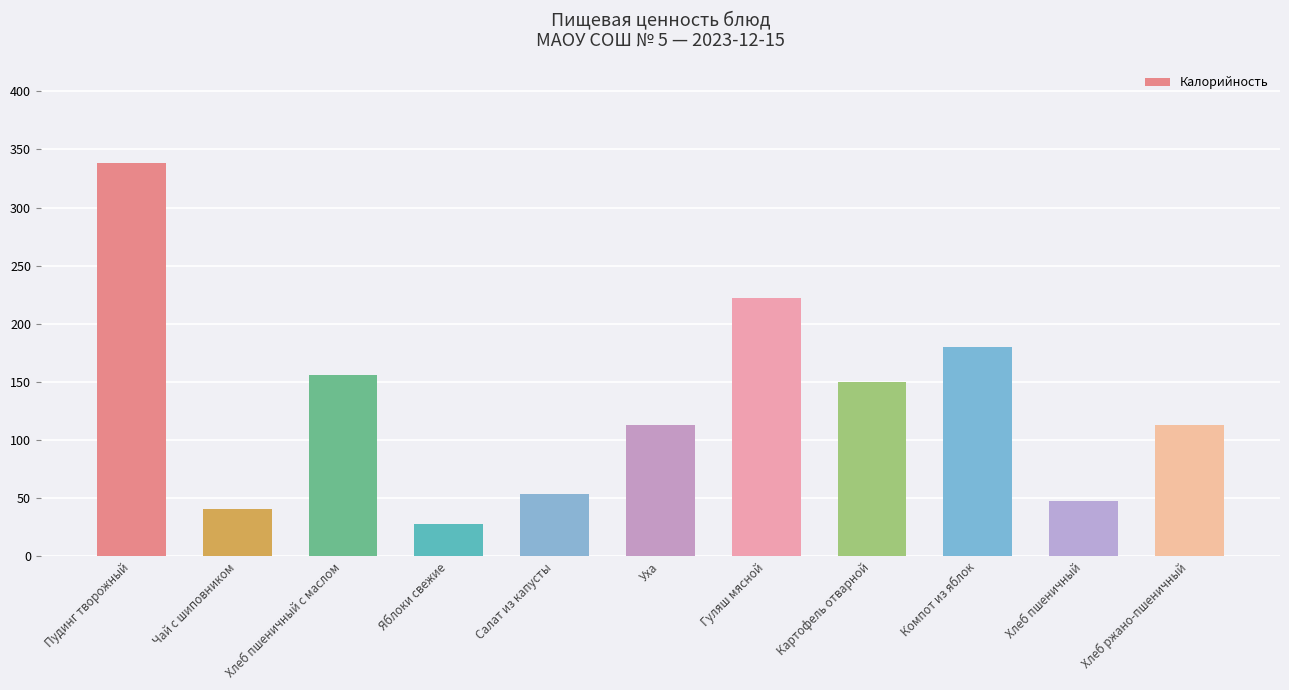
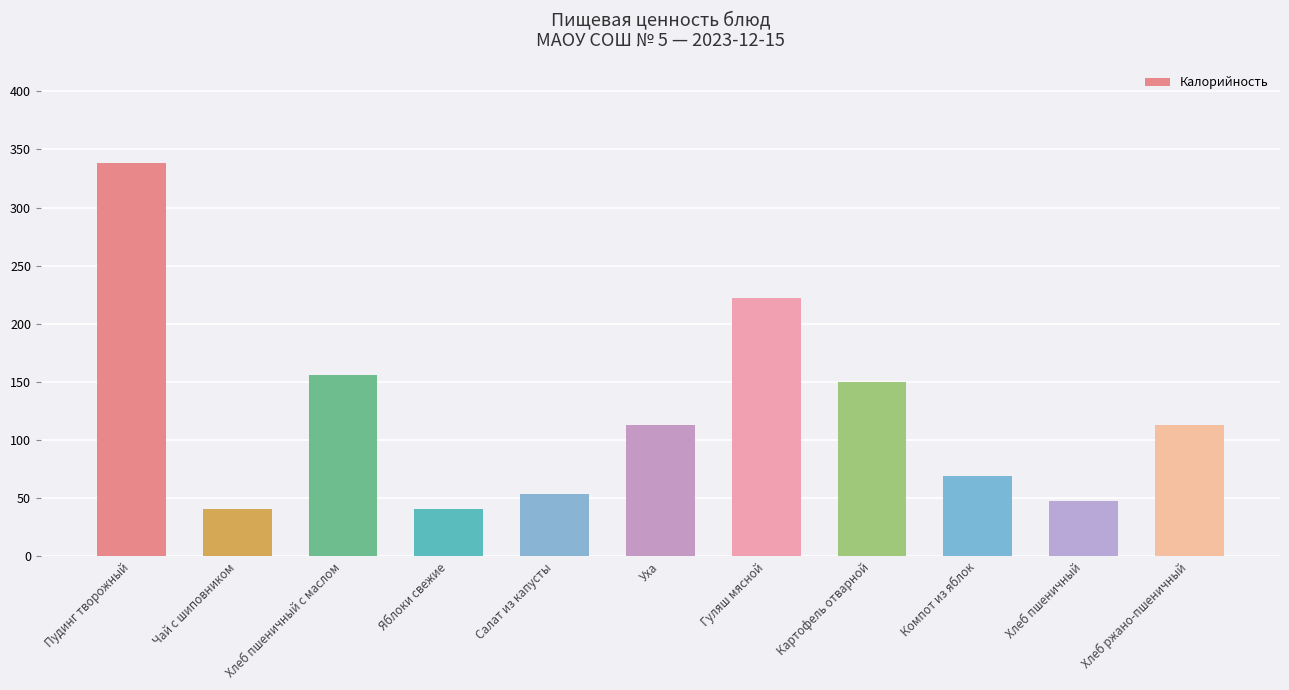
  {
    "Пудинг творожный": 338,
    "Чай с шиповником": 41,
    "Хлеб пшеничный с маслом": 156,
-   "Яблоки свежие": 28,
+   "Яблоки свежие": 41,
    "Салат из капусты": 54,
    "Уха": 113,
    "Гуляш мясной": 222,
    "Картофель отварной": 150,
-   "Компот из яблок": 180,
+   "Компот из яблок": 69,
    "Хлеб пшеничный": 48,
    "Хлеб ржано-пшеничный": 113
  }
